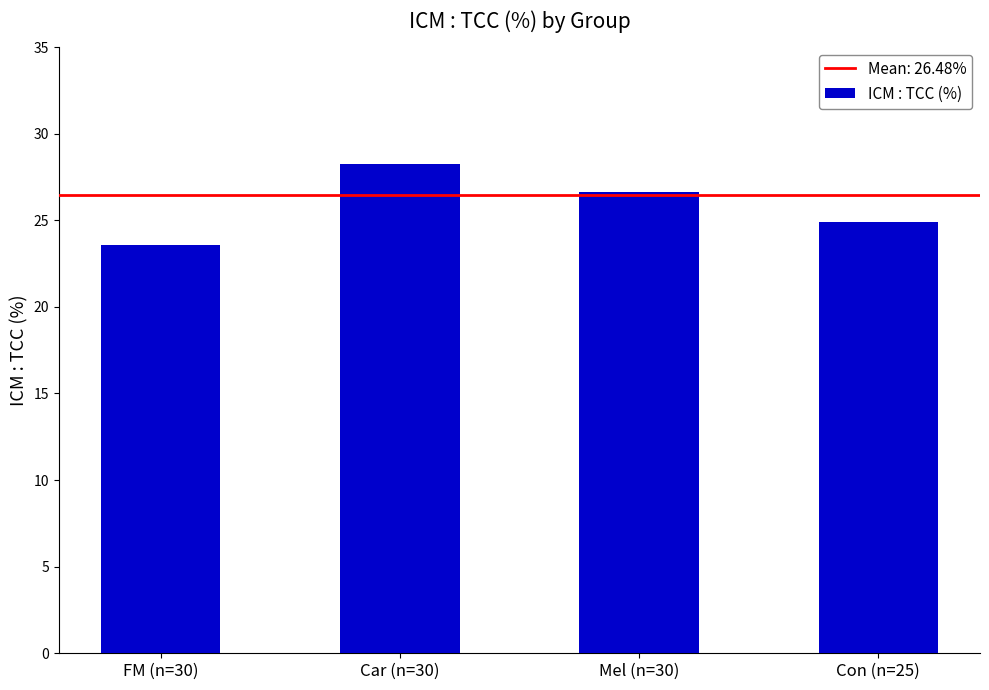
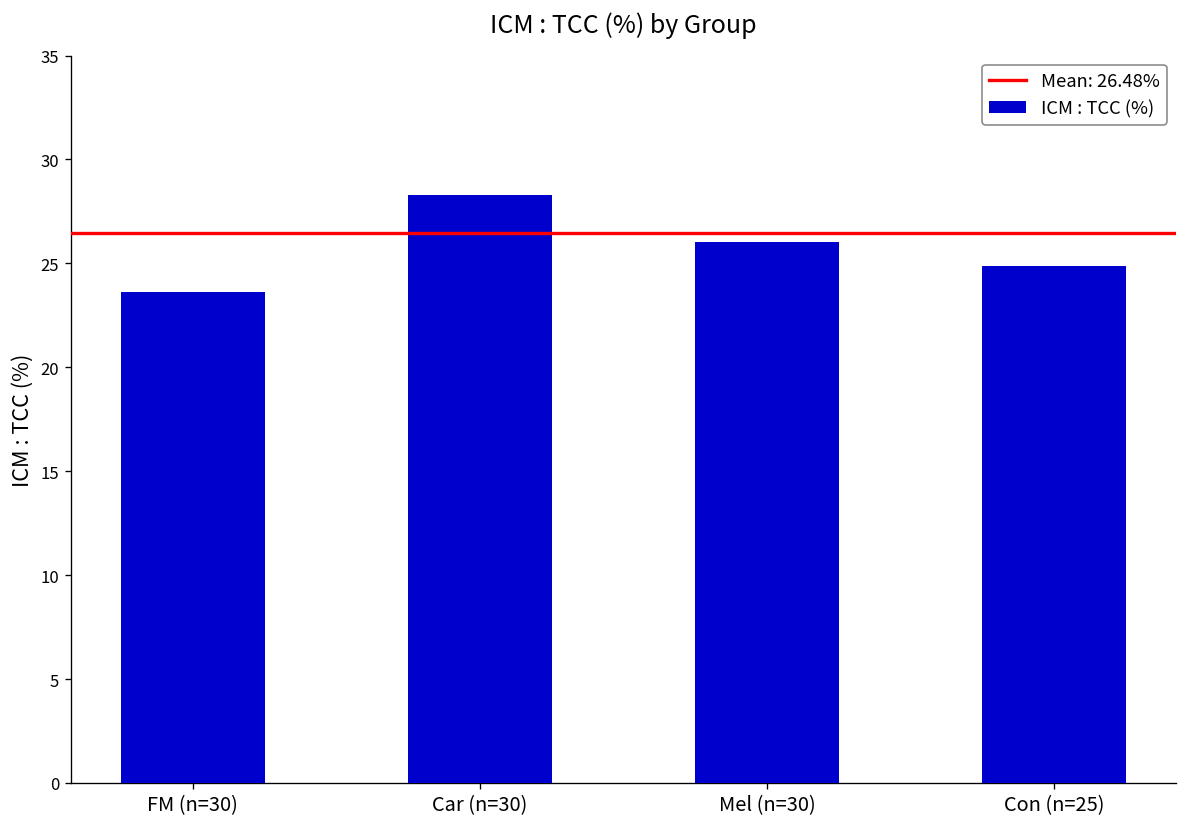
  {
    "FM (n=30)": 23.6,
    "Car (n=30)": 28.3,
-   "Mel (n=30)": 26.7,
+   "Mel (n=30)": 26.0,
    "Con (n=25)": 24.9
  }
